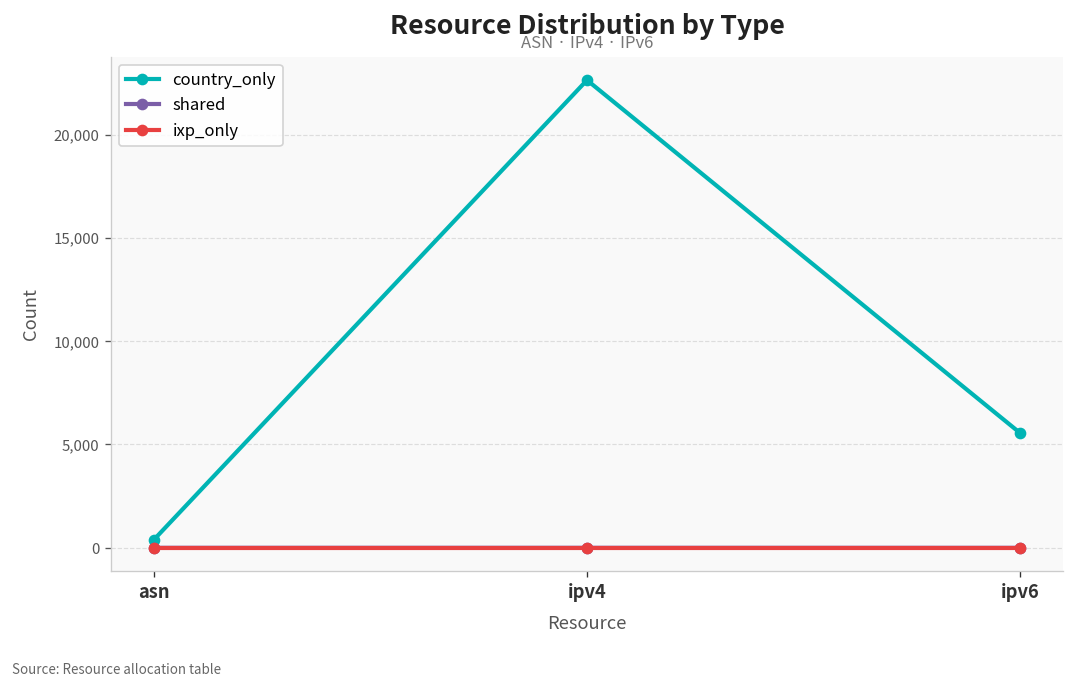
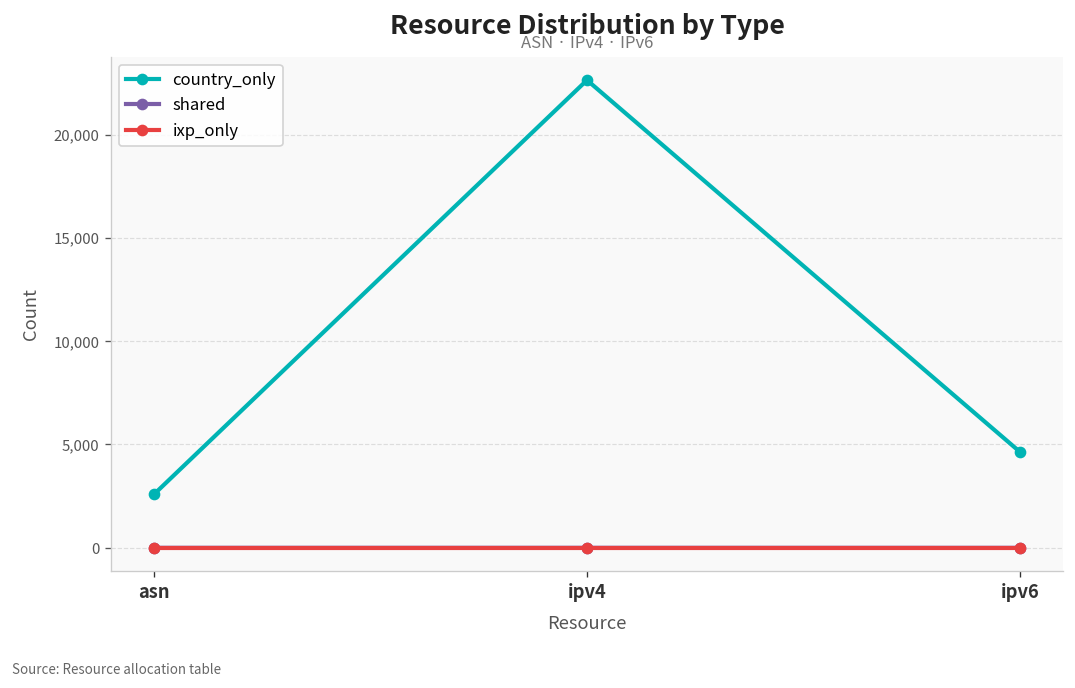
  {
    "country_only": {
-     "asn": "400",
+     "asn": "2,600",
      "ipv4": "22,600",
-     "ipv6": "5,600"
+     "ipv6": "4,600"
    },
    "ixp_only": {
      "asn": "0",
      "ipv4": "0",
      "ipv6": "0"
    }
  }
